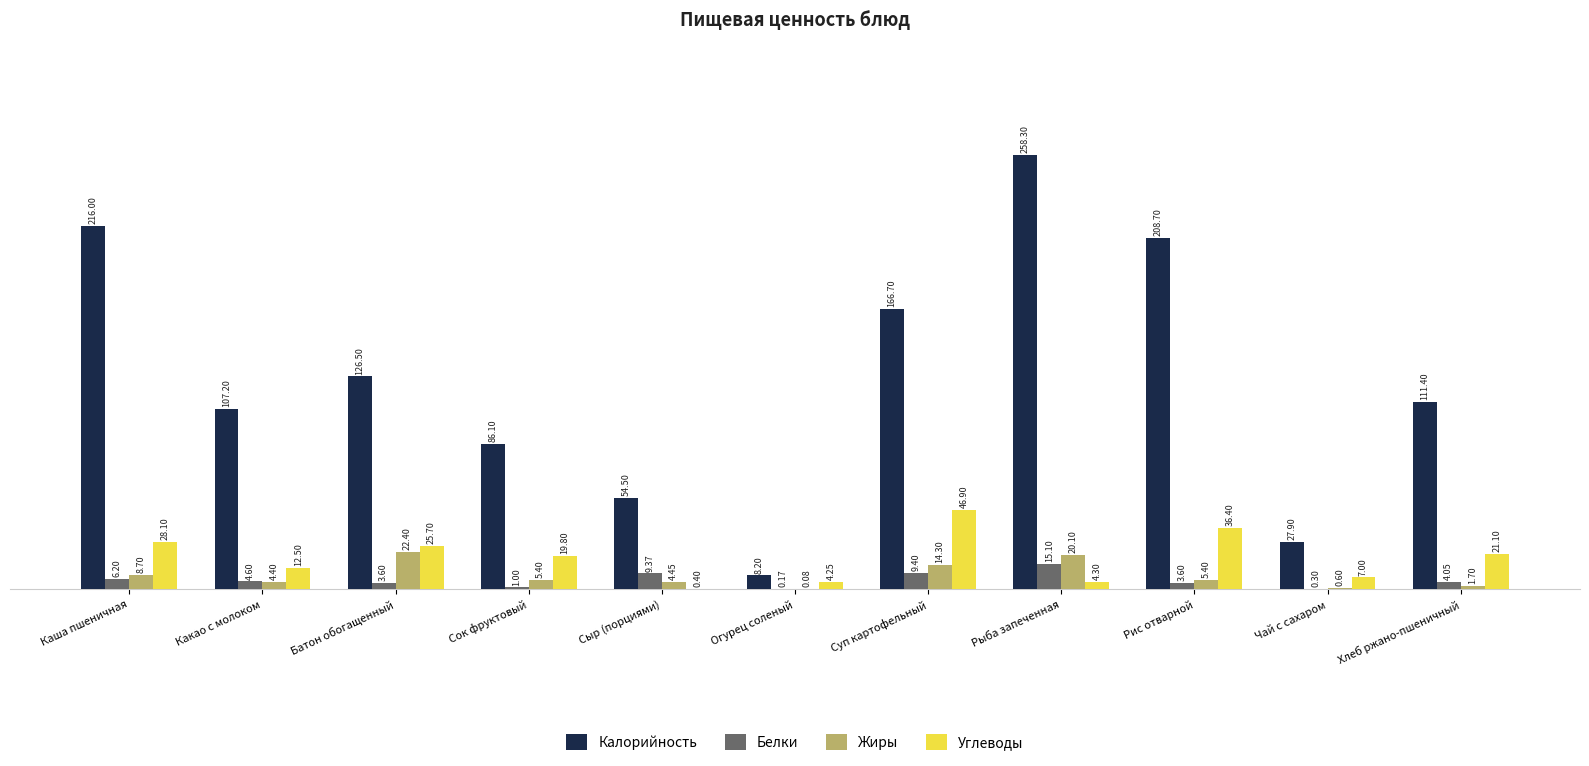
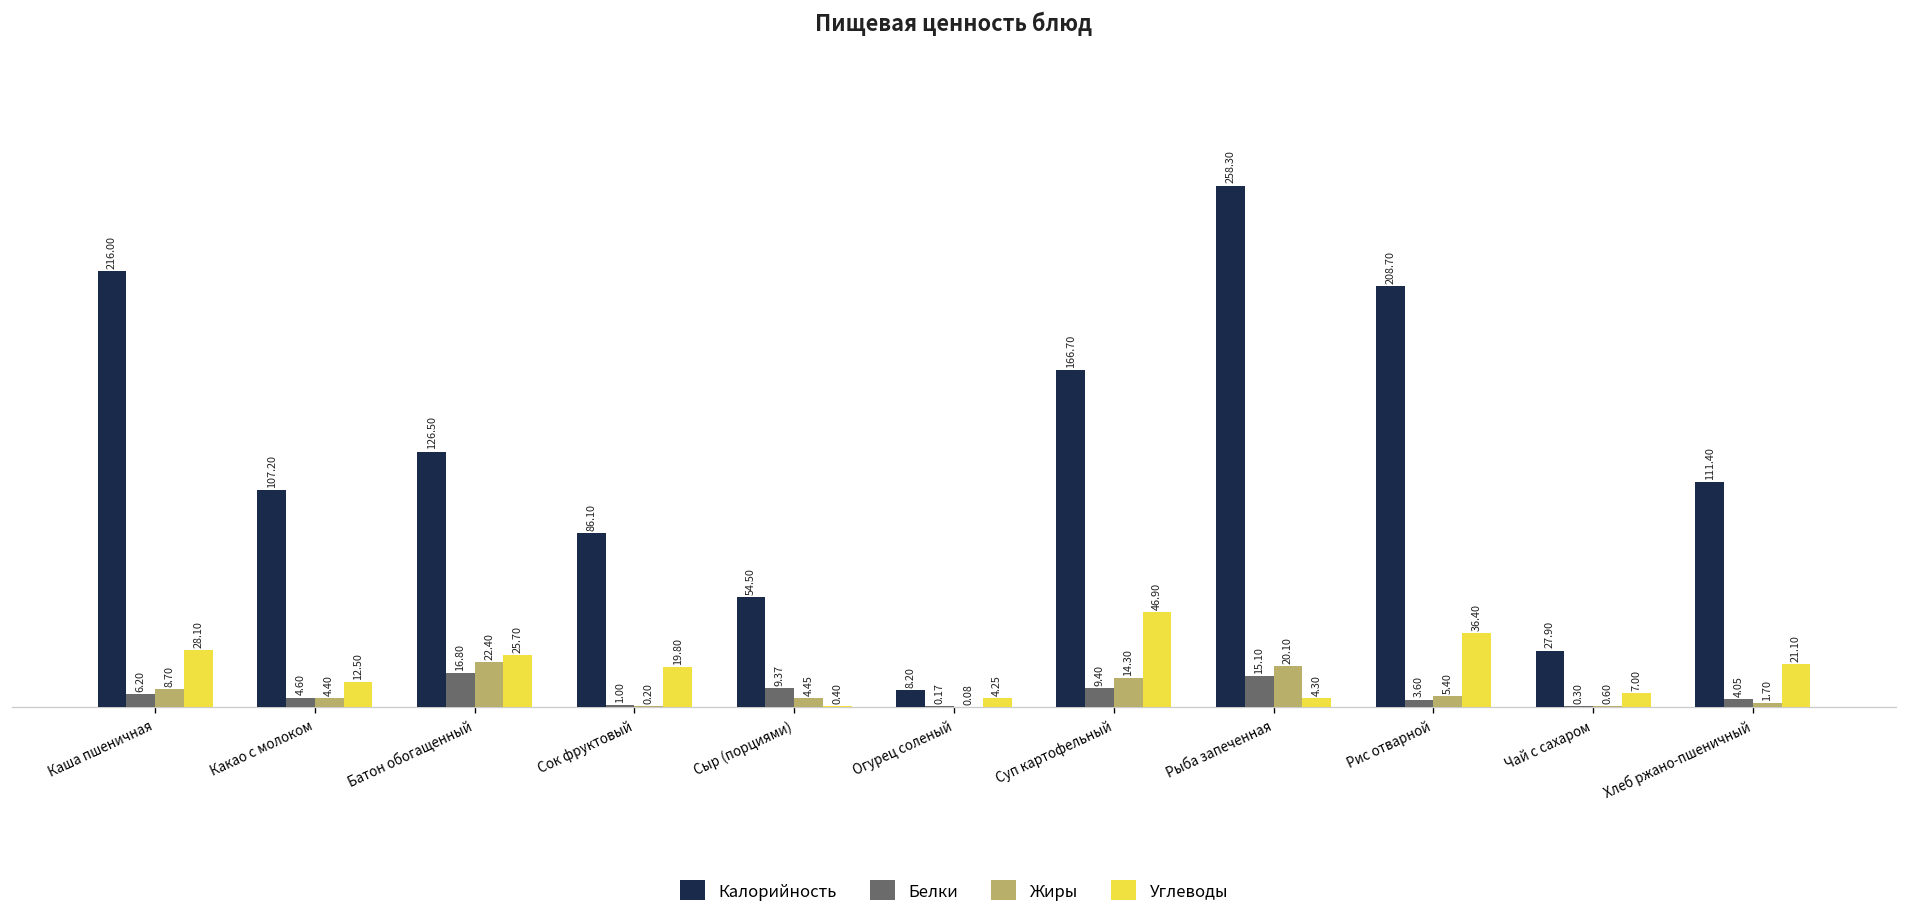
  {
    "Калорийность": {
      "Каша пшеничная": 216.00,
      "Какао с молоком": 107.20,
      "Батон обогащенный": 126.50,
      "Сок фруктовый": 86.10,
      "Сыр (порциями)": 54.50,
      "Огурец соленый": 8.20,
      "Суп картофельный": 166.70,
      "Рыба запеченная": 258.30,
      "Рис отварной": 208.70,
      "Чай с сахаром": 27.90,
      "Хлеб ржано-пшеничный": 111.40
    },
    "Белки": {
      "Каша пшеничная": 6.20,
      "Какао с молоком": 4.60,
-     "Батон обогащенный": 3.60,
+     "Батон обогащенный": 16.80,
      "Сок фруктовый": 1.00,
      "Сыр (порциями)": 9.37,
      "Огурец соленый": 0.17,
      "Суп картофельный": 9.40,
      "Рыба запеченная": 15.10,
      "Рис отварной": 3.60,
      "Чай с сахаром": 0.30,
      "Хлеб ржано-пшеничный": 4.05
    },
    "Жиры": {
      "Каша пшеничная": 8.70,
      "Какао с молоком": 4.40,
      "Батон обогащенный": 22.40,
-     "Сок фруктовый": 5.40,
+     "Сок фруктовый": 0.20,
      "Сыр (порциями)": 4.45,
      "Огурец соленый": 0.08,
      "Суп картофельный": 14.30,
      "Рыба запеченная": 20.10,
      "Рис отварной": 5.40,
      "Чай с сахаром": 0.60,
      "Хлеб ржано-пшеничный": 1.70
    },
    "Углеводы": {
      "Каша пшеничная": 28.10,
      "Какао с молоком": 12.50,
      "Батон обогащенный": 25.70,
      "Сок фруктовый": 19.80,
      "Сыр (порциями)": 0.40,
      "Огурец соленый": 4.25,
      "Суп картофельный": 46.90,
      "Рыба запеченная": 4.30,
      "Рис отварной": 36.40,
      "Чай с сахаром": 7.00,
      "Хлеб ржано-пшеничный": 21.10
    }
  }
